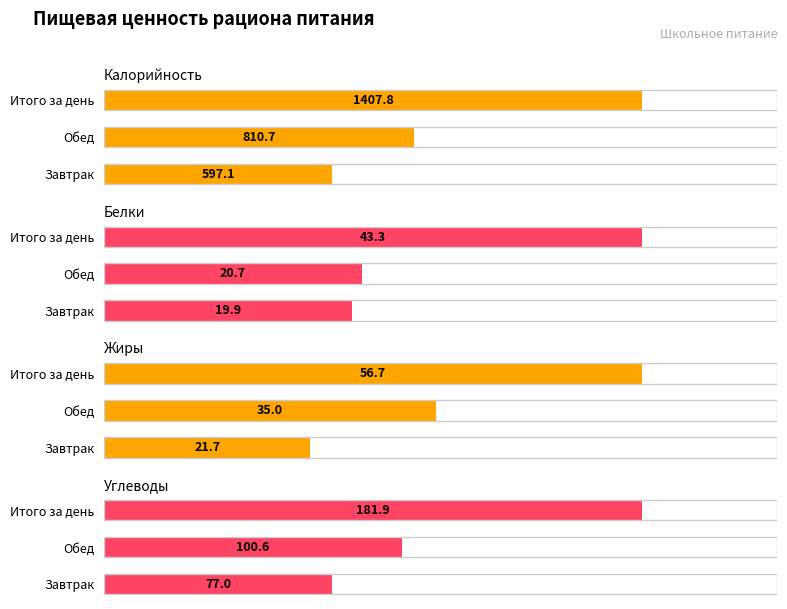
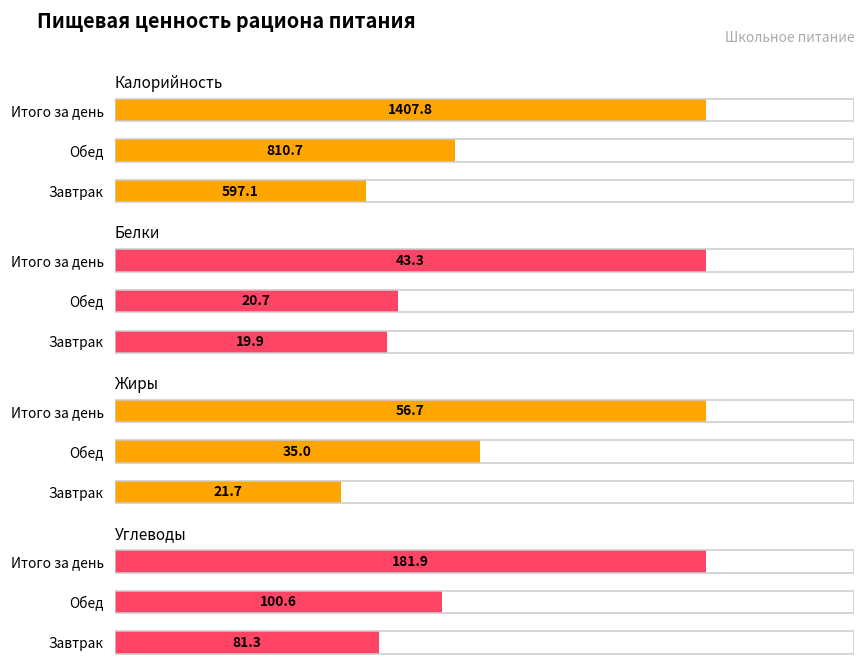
  {
    "Калорийность": {
      "Итого за день": 1407.8,
      "Обед": 810.7,
      "Завтрак": 597.1
    },
    "Белки": {
      "Итого за день": 43.3,
      "Обед": 20.7,
      "Завтрак": 19.9
    },
    "Жиры": {
      "Итого за день": 56.7,
      "Обед": 35.0,
      "Завтрак": 21.7
    },
    "Углеводы": {
      "Итого за день": 181.9,
      "Обед": 100.6,
-     "Завтрак": 77.0
+     "Завтрак": 81.3
    }
  }
